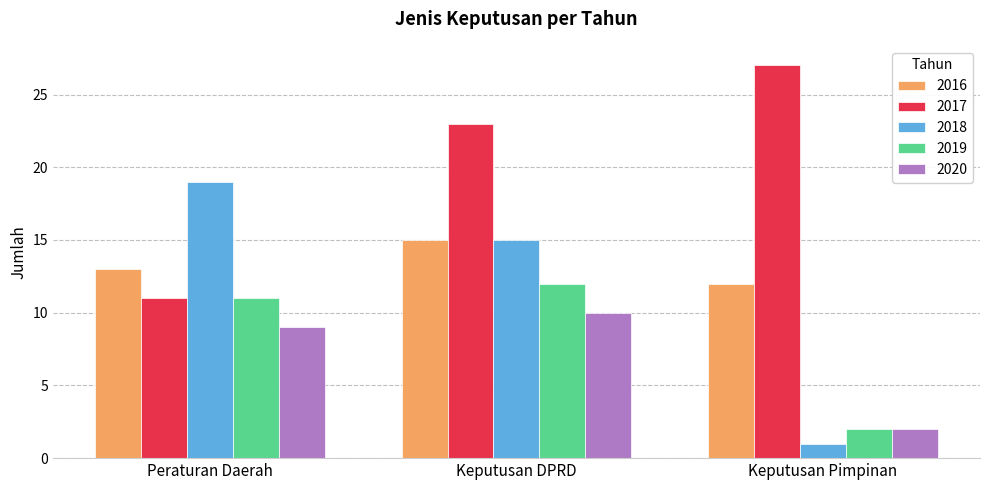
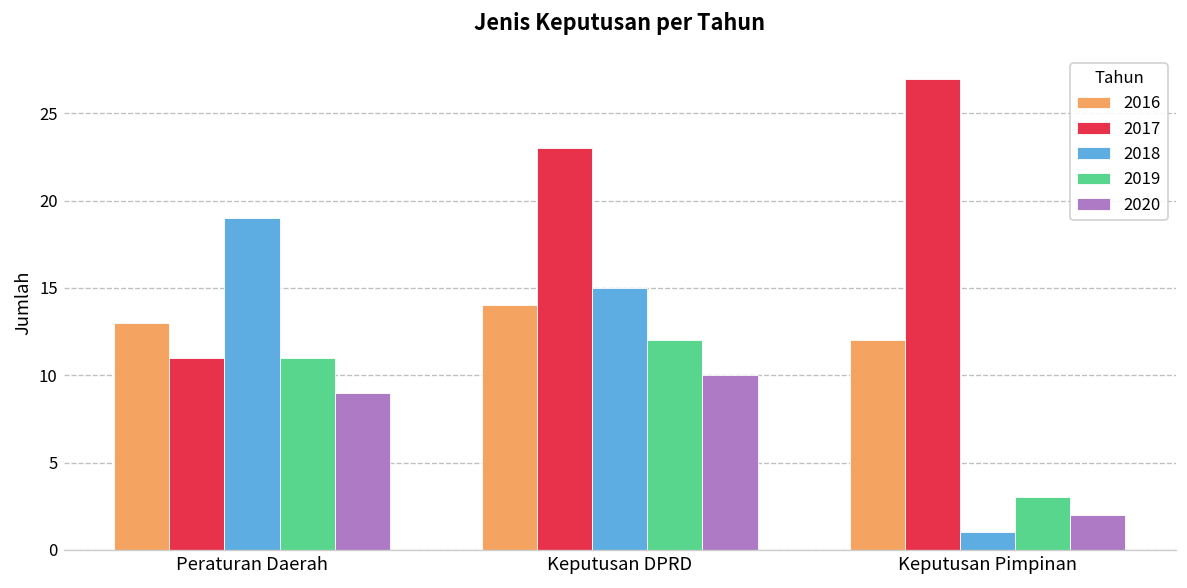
  {
    "2016": {
      "Peraturan Daerah": 13,
-     "Keputusan DPRD": 15,
+     "Keputusan DPRD": 14,
      "Keputusan Pimpinan": 12
    },
    "2017": {
      "Peraturan Daerah": 11,
      "Keputusan DPRD": 23,
      "Keputusan Pimpinan": 27
    },
    "2018": {
      "Peraturan Daerah": 19,
      "Keputusan DPRD": 15,
      "Keputusan Pimpinan": 1
    },
    "2019": {
      "Peraturan Daerah": 11,
      "Keputusan DPRD": 12,
-     "Keputusan Pimpinan": 2
+     "Keputusan Pimpinan": 3
    },
    "2020": {
      "Peraturan Daerah": 9,
      "Keputusan DPRD": 10,
      "Keputusan Pimpinan": 2
    }
  }
